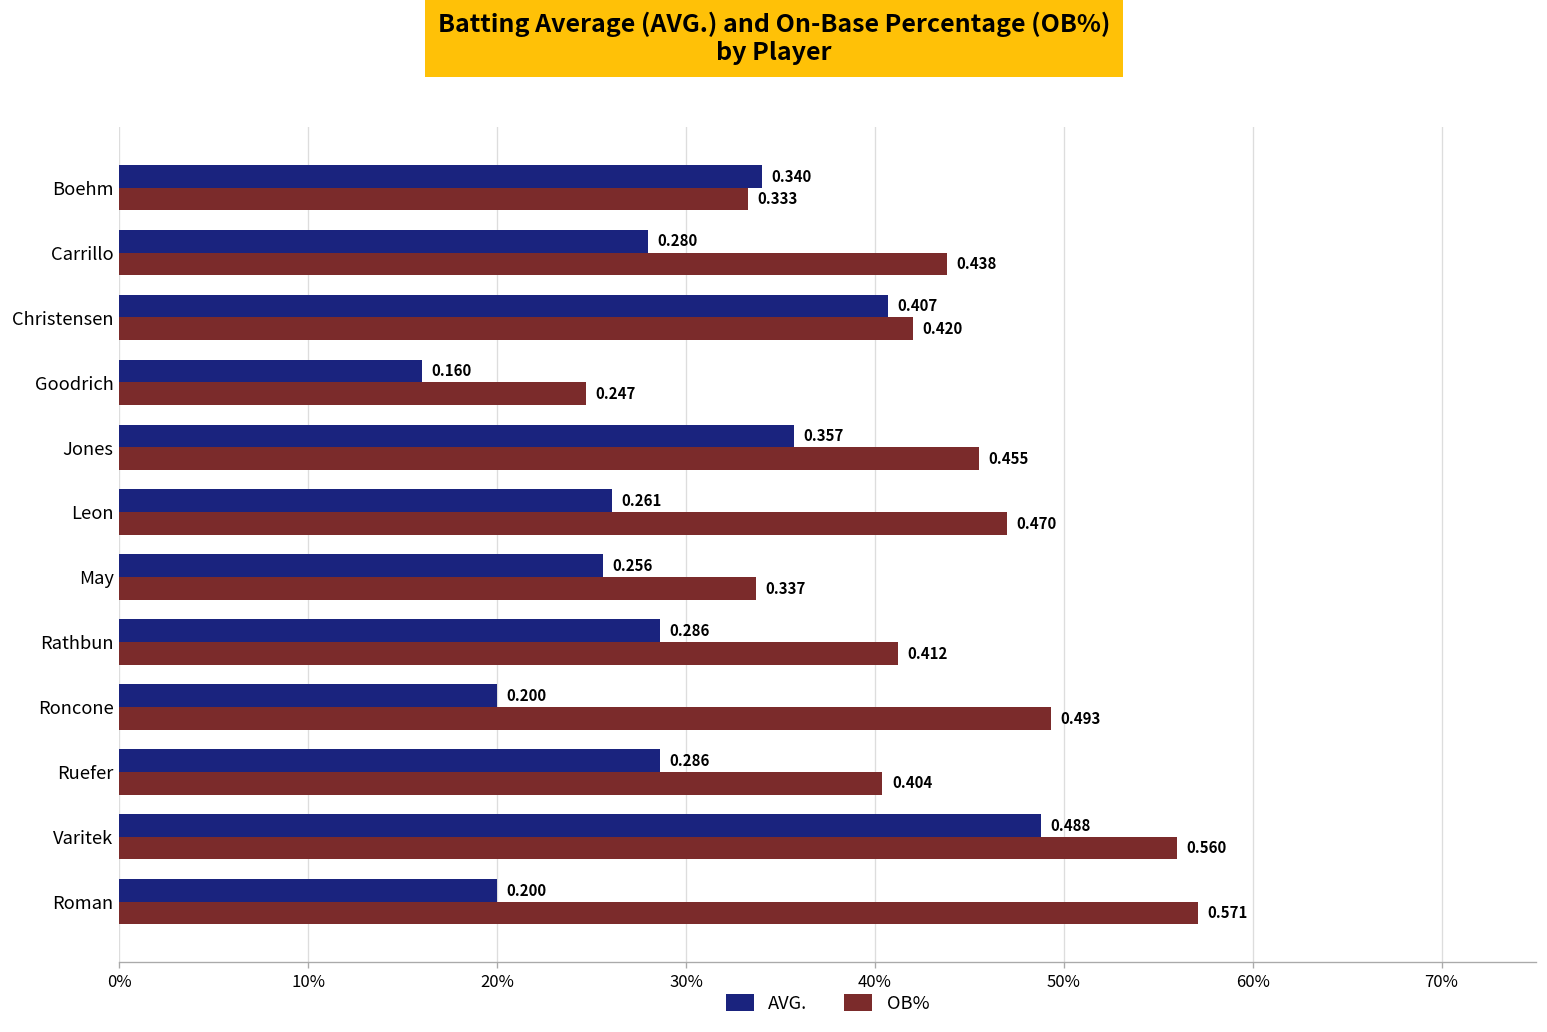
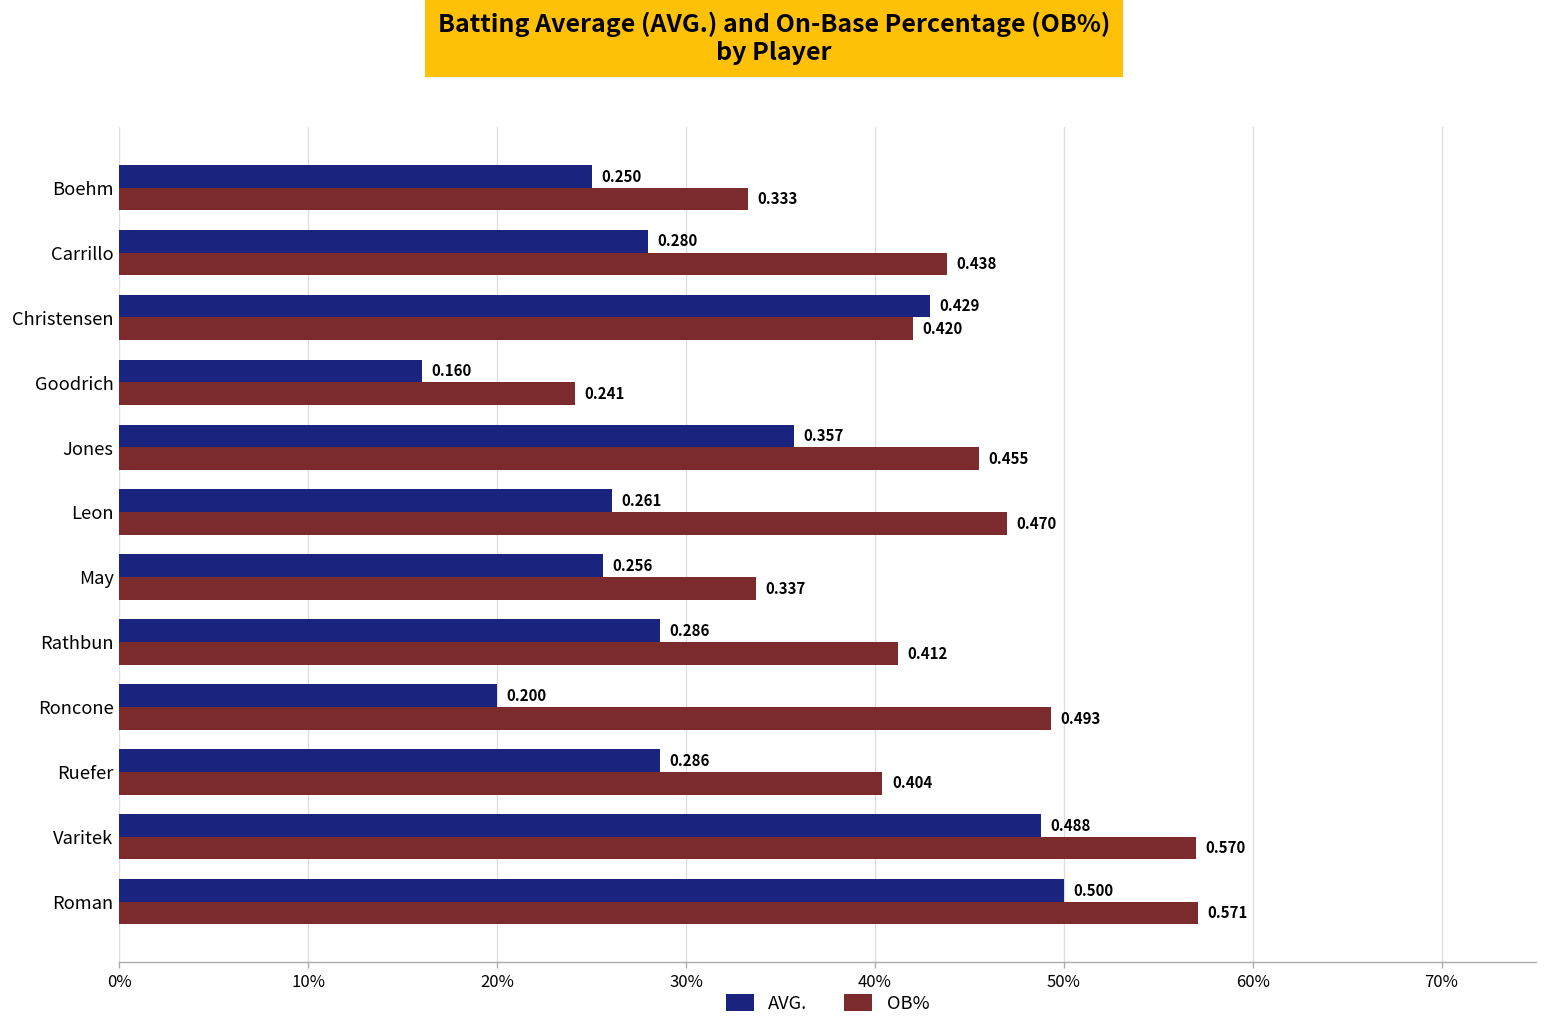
  {
    "AVG.": {
-     "Boehm": 0.340,
+     "Boehm": 0.250,
      "Carrillo": 0.280,
-     "Christensen": 0.407,
+     "Christensen": 0.429,
      "Goodrich": 0.160,
      "Jones": 0.357,
      "Leon": 0.261,
      "May": 0.256,
      "Rathbun": 0.286,
      "Roncone": 0.200,
      "Ruefer": 0.286,
      "Varitek": 0.488,
-     "Roman": 0.200
+     "Roman": 0.500
    },
    "OB%": {
      "Boehm": 0.333,
      "Carrillo": 0.438,
      "Christensen": 0.420,
-     "Goodrich": 0.247,
+     "Goodrich": 0.241,
      "Jones": 0.455,
      "Leon": 0.470,
      "May": 0.337,
      "Rathbun": 0.412,
      "Roncone": 0.493,
      "Ruefer": 0.404,
-     "Varitek": 0.560,
+     "Varitek": 0.570,
      "Roman": 0.571
    }
  }
